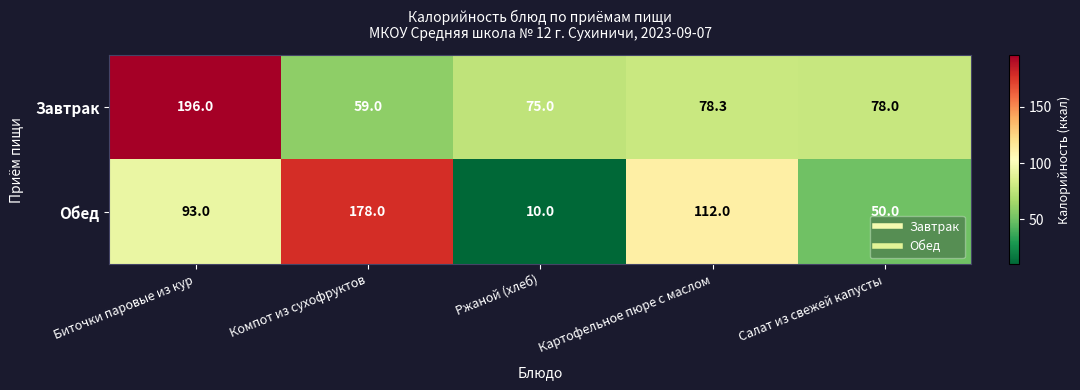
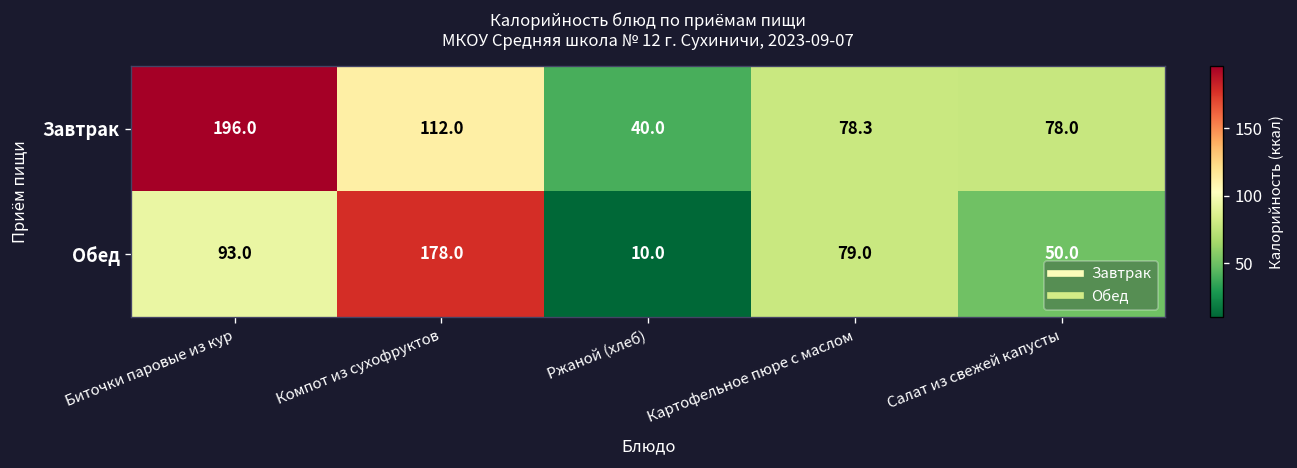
  {
    "Завтрак": {
      "Биточки паровые из кур": 196.0,
-     "Компот из сухофруктов": 59.0,
-     "Ржаной (хлеб)": 75.0,
+     "Компот из сухофруктов": 112.0,
+     "Ржаной (хлеб)": 40.0,
      "Картофельное пюре с маслом": 78.3,
      "Салат из свежей капусты": 78.0
    },
    "Обед": {
      "Биточки паровые из кур": 93.0,
      "Компот из сухофруктов": 178.0,
      "Ржаной (хлеб)": 10.0,
-     "Картофельное пюре с маслом": 112.0
+     "Картофельное пюре с маслом": 79.0
    }
  }
